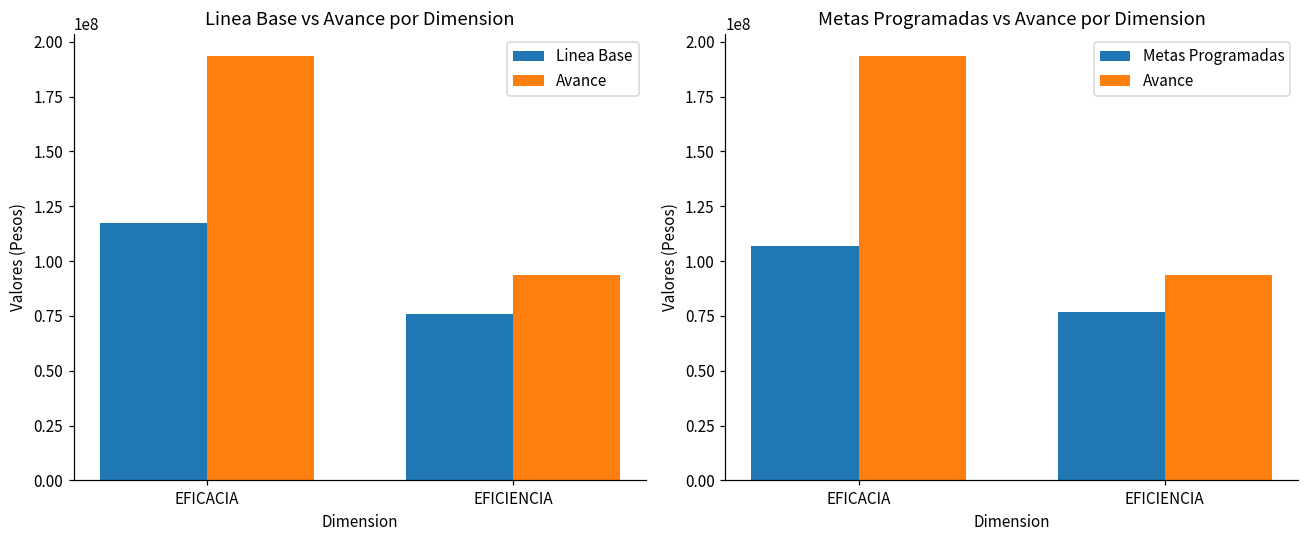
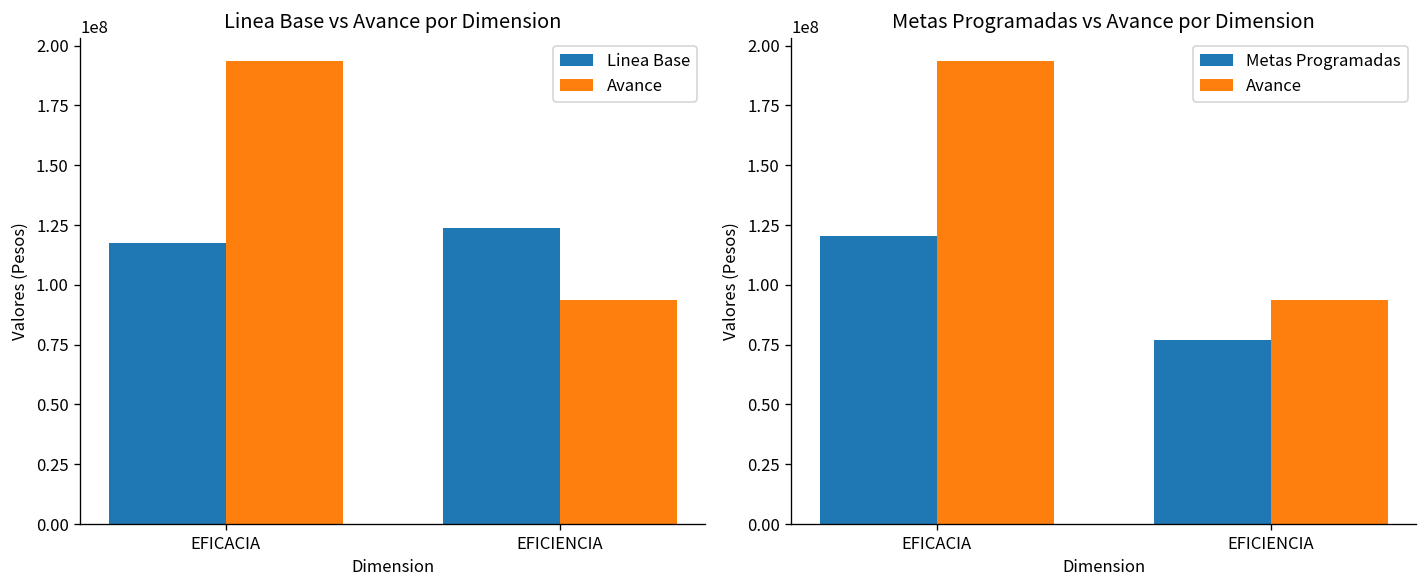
  {
    "Linea Base vs Avance por Dimension": {
      "Linea Base": {
        "EFICACIA": 118000000,
-       "EFICIENCIA": 76000000
+       "EFICIENCIA": 124000000
      },
      "Avance": {
        "EFICACIA": 194000000,
        "EFICIENCIA": 94000000
      }
    },
    "Metas Programadas vs Avance por Dimension": {
      "Metas Programadas": {
-       "EFICACIA": 107000000,
+       "EFICACIA": 121000000,
        "EFICIENCIA": 77000000
      },
      "Avance": {
        "EFICACIA": 194000000,
        "EFICIENCIA": 94000000
      }
    }
  }
